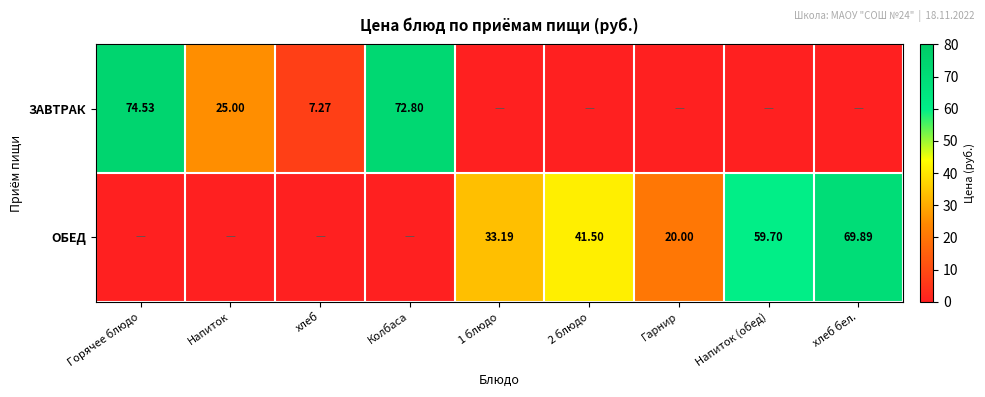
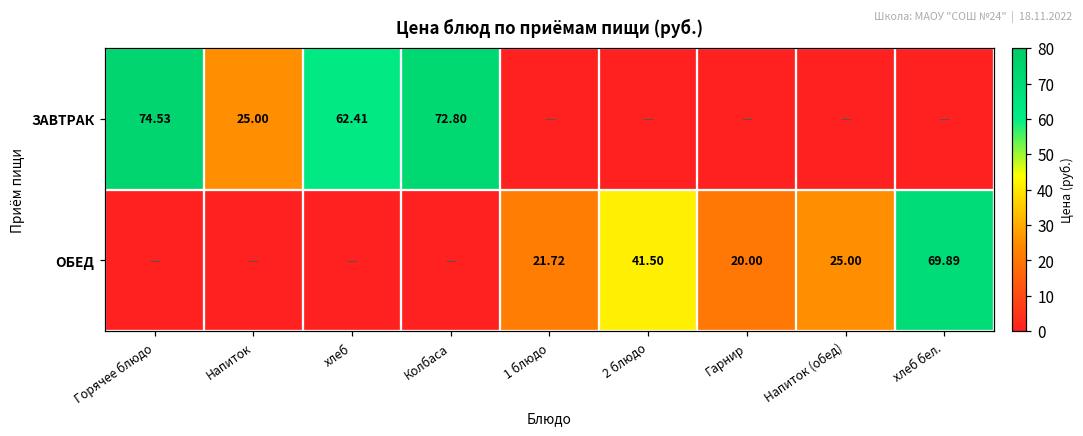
  {
    "ЗАВТРАК": {
      "Горячее блюдо": 74.53,
      "Напиток": 25.00,
-     "хлеб": 7.27,
+     "хлеб": 62.41,
      "Колбаса": 72.80
    },
    "ОБЕД": {
-     "1 блюдо": 33.19,
+     "1 блюдо": 21.72,
      "2 блюдо": 41.50,
      "Гарнир": 20.00,
-     "Напиток (обед)": 59.70,
+     "Напиток (обед)": 25.00,
      "хлеб бел.": 69.89
    }
  }
